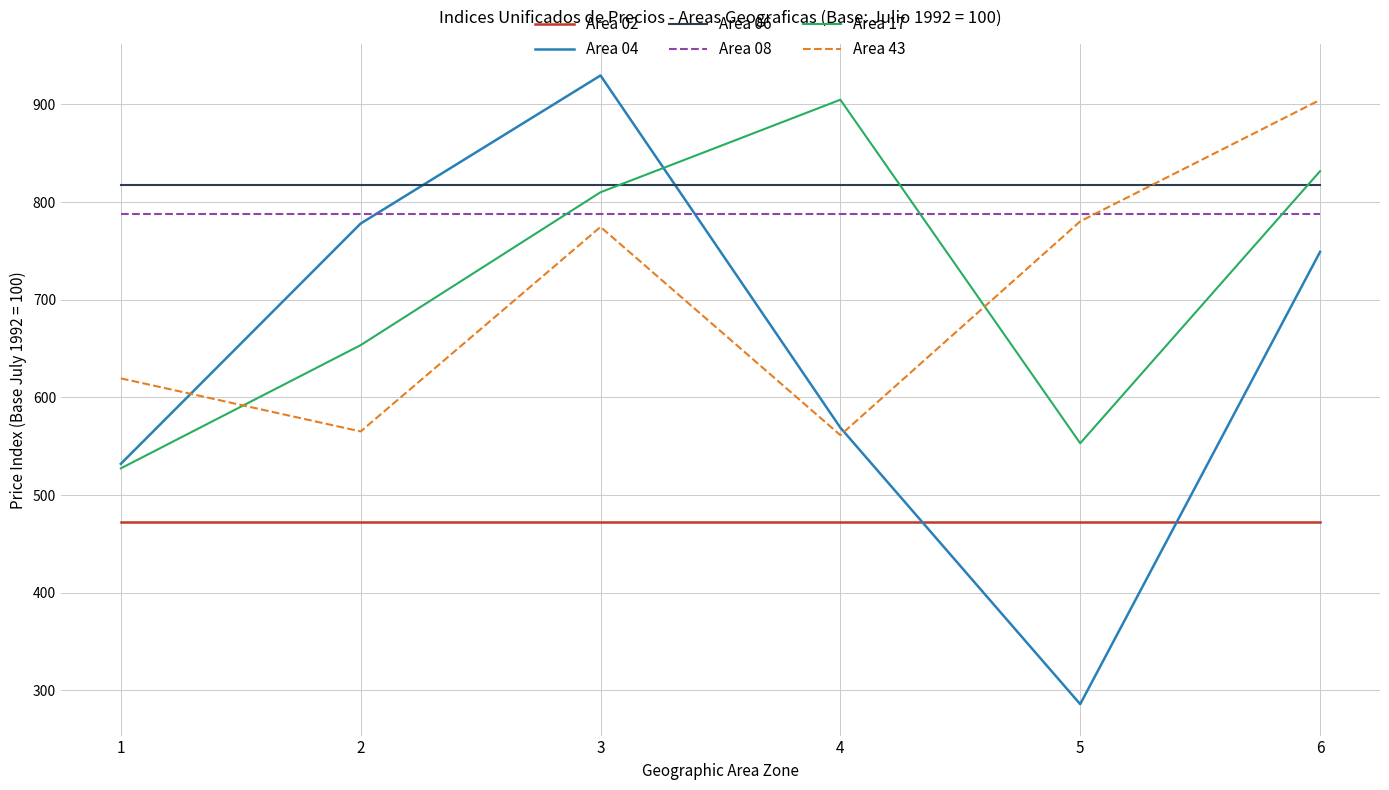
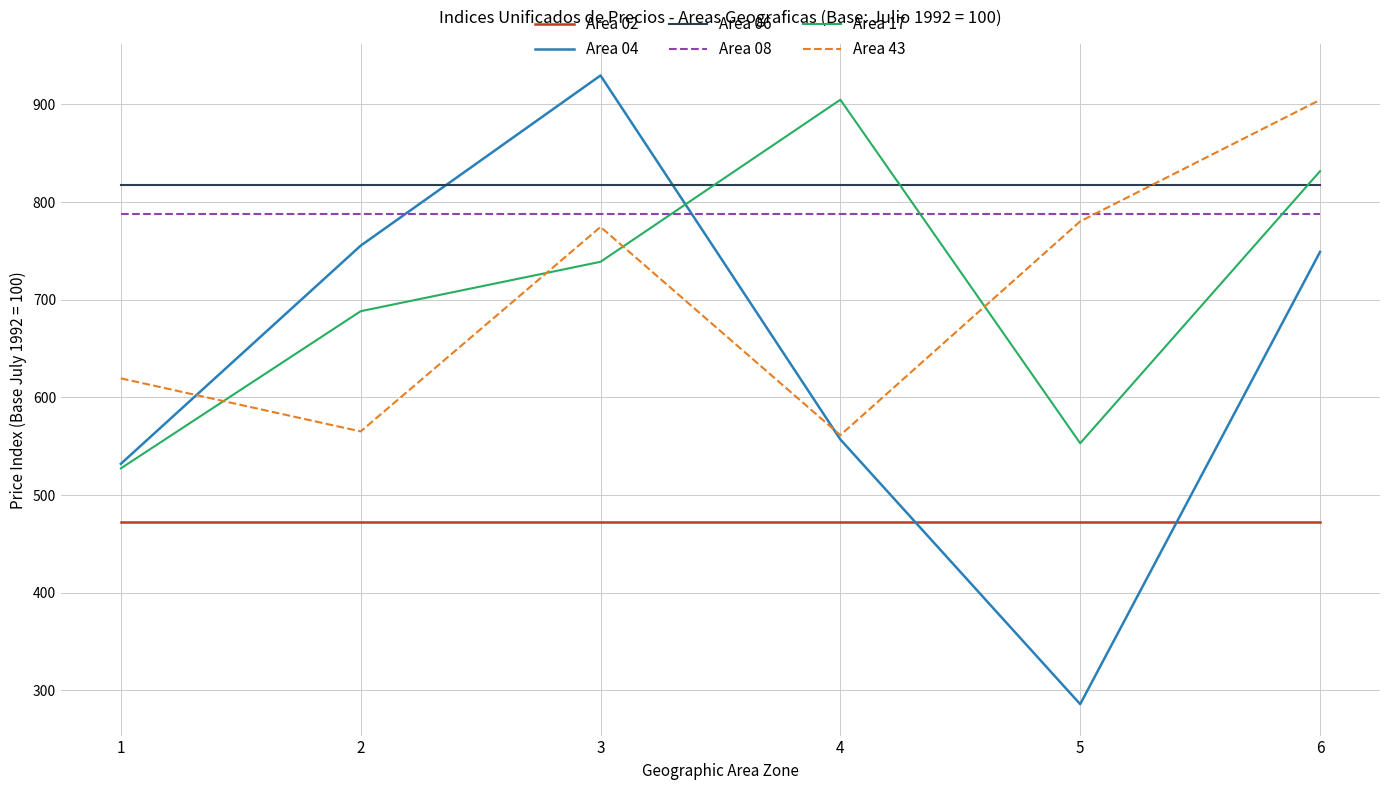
  {
    "Area 02": {
      "1": 470,
      "2": 470,
      "3": 470,
      "4": 470,
      "5": 470,
      "6": 470
    },
    "Area 04": {
      "1": 530,
-     "2": 780,
+     "2": 760,
      "3": 930,
-     "4": 570,
+     "4": 560,
      "5": 290,
      "6": 750
    },
    "Area 06": {
      "1": 820,
      "2": 820,
      "3": 820,
      "4": 820,
      "5": 820,
      "6": 820
    },
    "Area 08": {
      "1": 790,
      "2": 790,
      "3": 790,
      "4": 790,
      "5": 790,
      "6": 790
    },
    "Area 17": {
      "1": 530,
-     "2": 650,
-     "3": 810,
+     "2": 690,
+     "3": 740,
      "4": 900,
      "5": 550,
      "6": 830
    },
    "Area 43": {
      "1": 620,
      "2": 570,
      "3": 770,
      "4": 560,
      "5": 780,
      "6": 900
    }
  }
